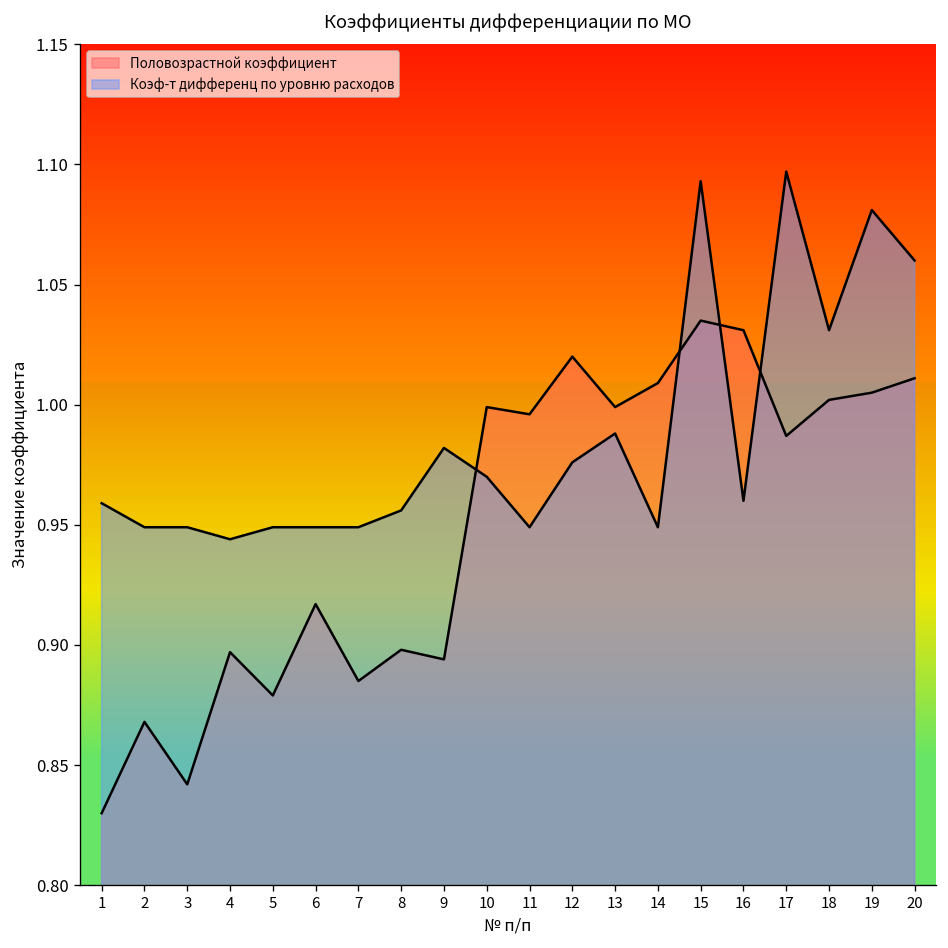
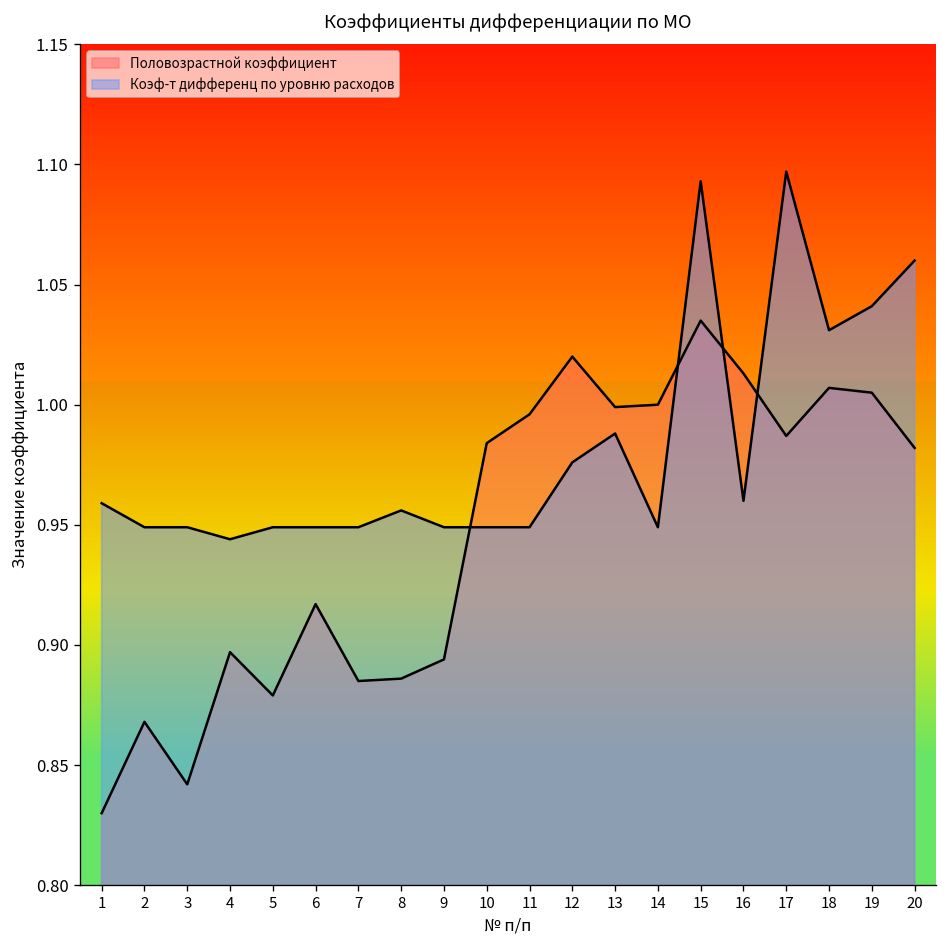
  {
    "Половозрастной коэффициент": {
      "1": 0.830,
      "2": 0.868,
      "3": 0.842,
      "4": 0.897,
      "5": 0.879,
      "6": 0.917,
      "7": 0.885,
-     "8": 0.898,
+     "8": 0.886,
      "9": 0.894,
-     "10": 0.999,
+     "10": 0.984,
      "11": 0.996,
      "12": 1.020,
      "13": 0.999,
-     "14": 1.009,
+     "14": 1.000,
      "15": 1.035,
-     "16": 1.031,
+     "16": 1.013,
      "17": 0.987,
-     "18": 1.002,
+     "18": 1.007,
      "19": 1.005,
-     "20": 1.011
+     "20": 0.982
    },
    "Коэф-т дифференц по уровню расходов": {
      "1": 0.959,
      "2": 0.949,
      "3": 0.949,
      "4": 0.944,
      "5": 0.949,
      "6": 0.949,
      "7": 0.949,
      "8": 0.956,
-     "9": 0.982,
-     "10": 0.970,
+     "9": 0.949,
+     "10": 0.949,
      "11": 0.949,
      "12": 0.976,
      "13": 0.988,
      "14": 0.949,
      "15": 1.093,
      "16": 0.960,
      "17": 1.097,
      "18": 1.031,
-     "19": 1.081,
+     "19": 1.041,
      "20": 1.060
    }
  }
